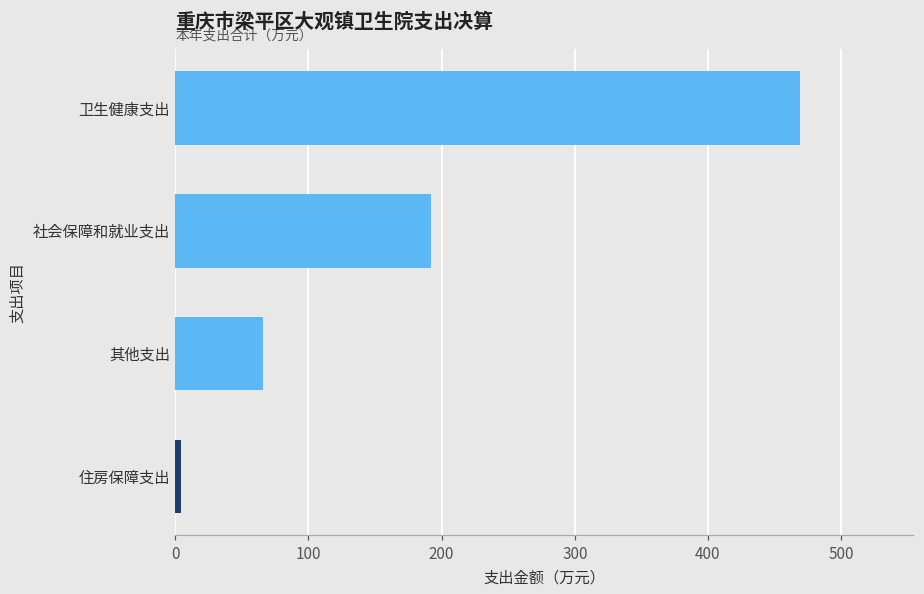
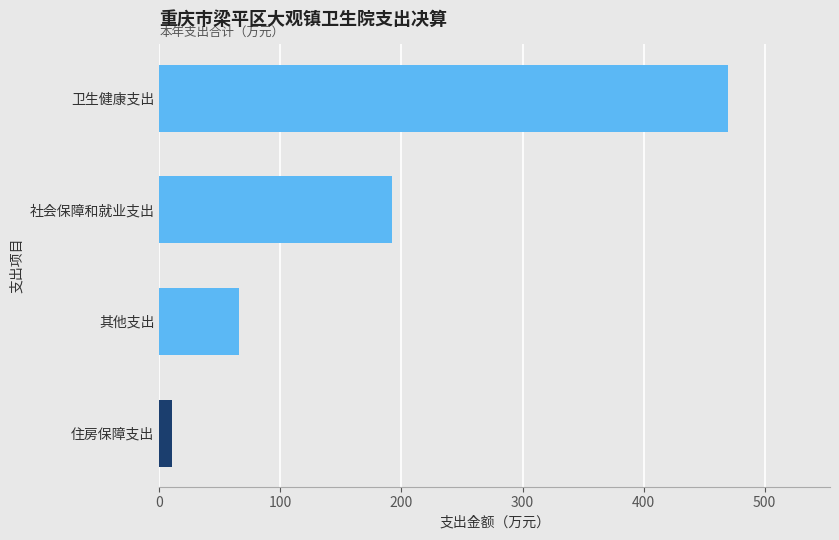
  {
    "卫生健康支出": 469,
    "社会保障和就业支出": 192,
    "其他支出": 66,
-   "住房保障支出": 4
+   "住房保障支出": 11
  }
